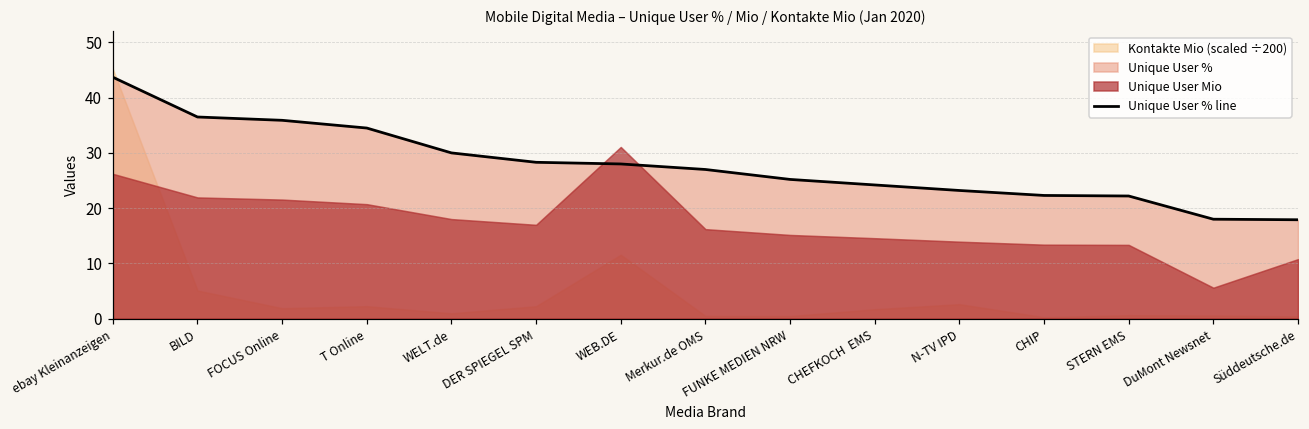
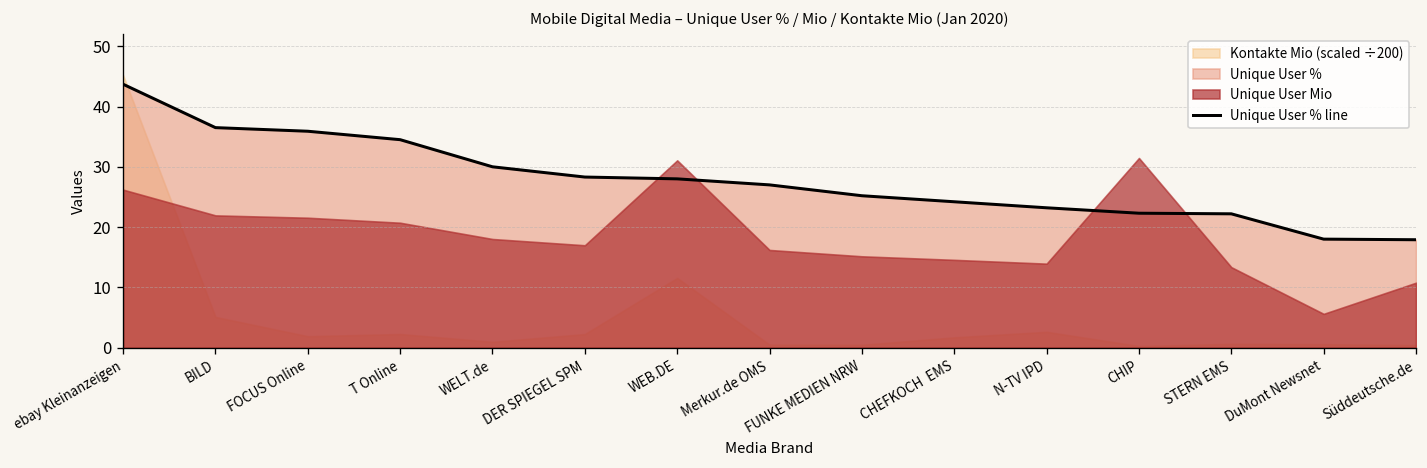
  {
    "Unique User Mio": {
      "ebay Kleinanzeigen": 26,
      "BILD": 22,
      "FOCUS Online": 22,
      "T Online": 21,
      "WELT.de": 18,
      "DER SPIEGEL SPM": 17,
      "WEB.DE": 31,
      "Merkur.de OMS": 16,
      "FUNKE MEDIEN NRW": 15,
      "CHEFKOCH EMS": 15,
      "N-TV IPD": 14,
-     "CHIP": 13,
+     "CHIP": 31,
      "STERN EMS": 13,
      "DuMont Newsnet": 6,
      "Süddeutsche.de": 11
    }
  }
